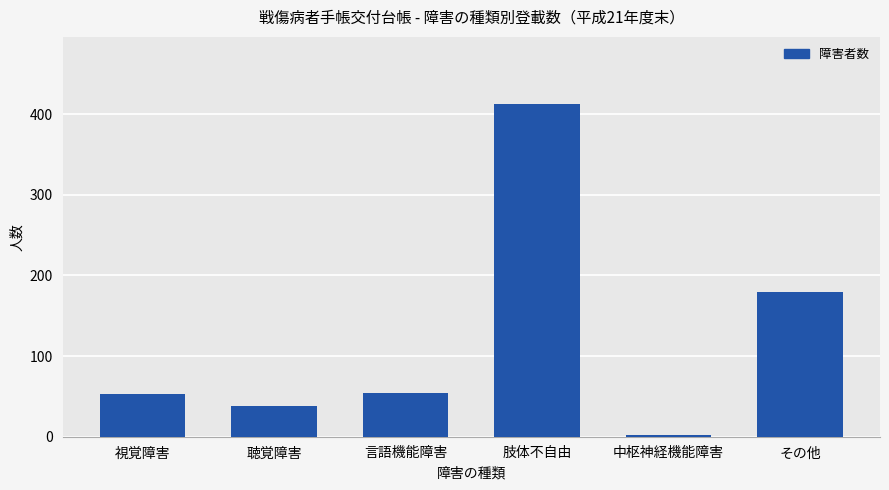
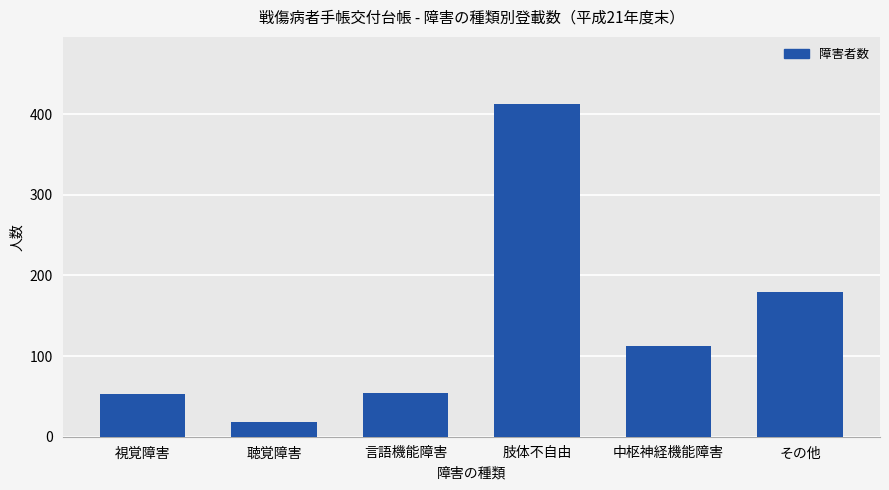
  {
    "視覚障害": 50,
-   "聴覚障害": 40,
+   "聴覚障害": 20,
    "言語機能障害": 50,
    "肢体不自由": 410,
-   "中枢神経機能障害": 0,
+   "中枢神経機能障害": 110,
    "その他": 180
  }
